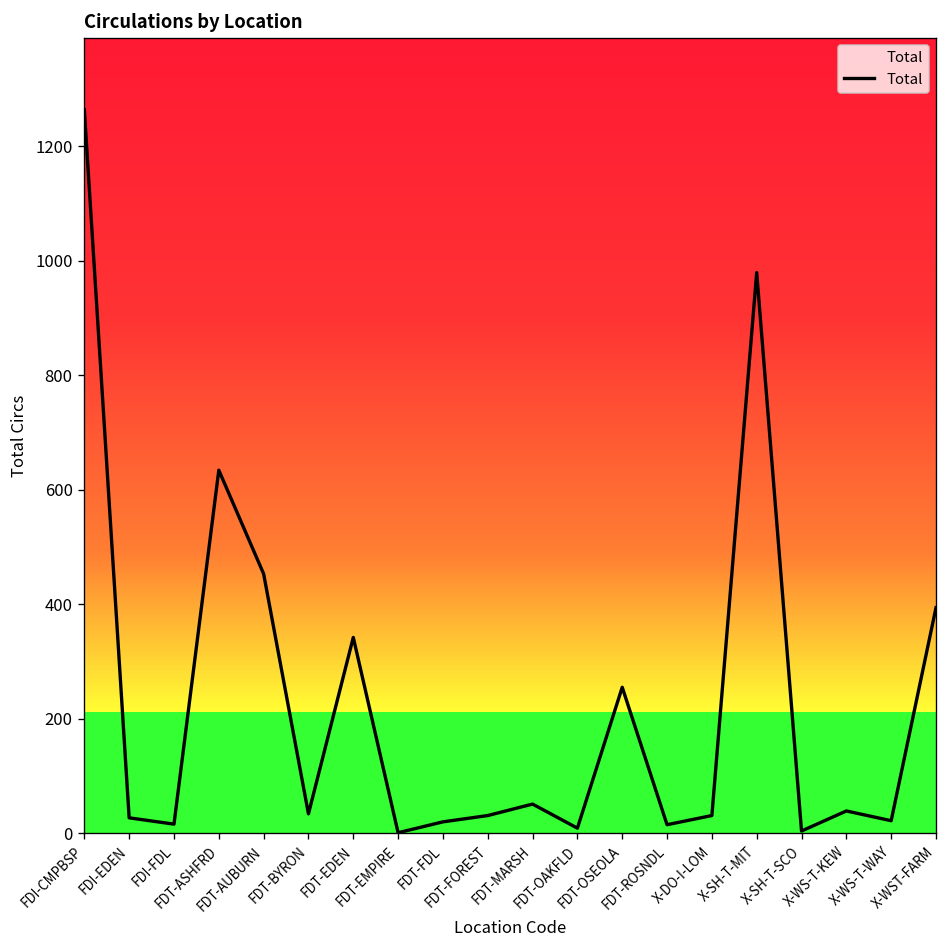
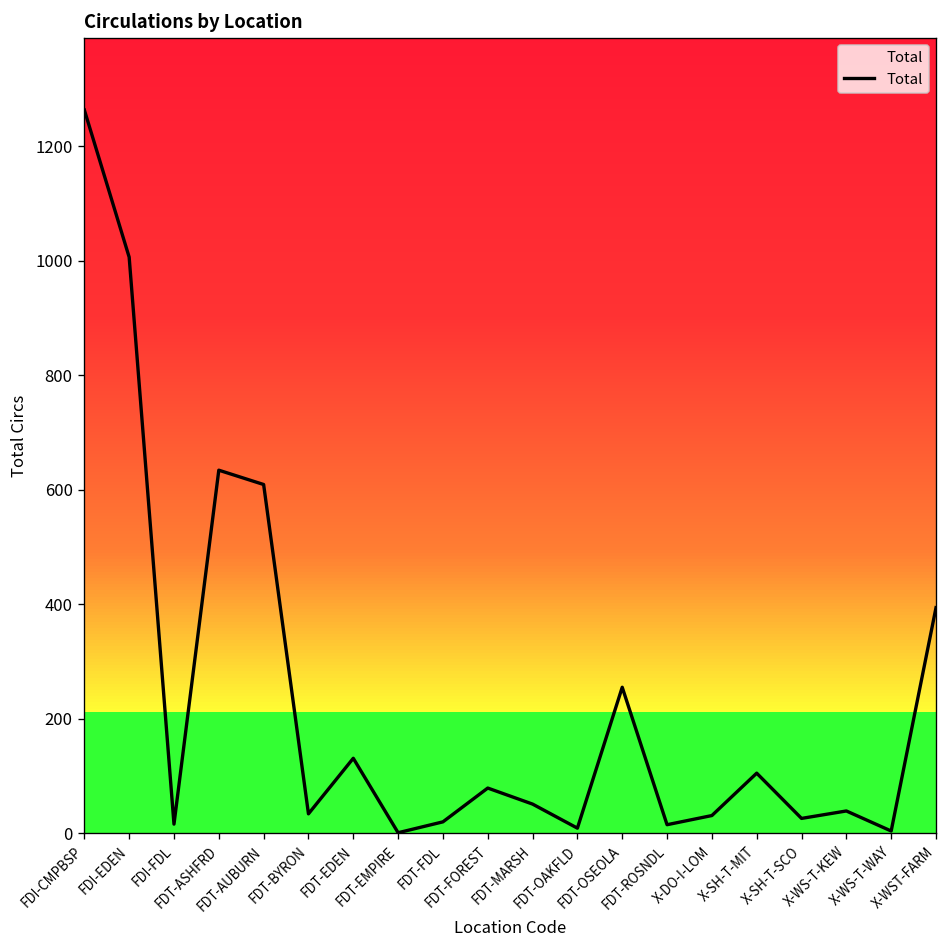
  {
    "FDI-CMPBSP": 1260,
-   "FDI-EDEN": 30,
+   "FDI-EDEN": 1010,
    "FDI-FDL": 20,
    "FDT-ASHFRD": 630,
-   "FDT-AUBURN": 450,
+   "FDT-AUBURN": 610,
    "FDT-BYRON": 30,
-   "FDT-EDEN": 340,
+   "FDT-EDEN": 130,
    "FDT-EMPIRE": 0,
    "FDT-FDL": 20,
-   "FDT-FOREST": 30,
+   "FDT-FOREST": 80,
    "FDT-MARSH": 50,
    "FDT-OAKFLD": 10,
    "FDT-OSEOLA": 260,
    "FDT-ROSNDL": 20,
    "X-DO-I-LOM": 30,
-   "X-SH-T-MIT": 980,
-   "X-SH-T-SCO": 0,
+   "X-SH-T-MIT": 110,
+   "X-SH-T-SCO": 30,
    "X-WS-T-KEW": 40,
-   "X-WS-T-WAY": 20,
+   "X-WS-T-WAY": 0,
    "X-WST-FARM": 390
  }
